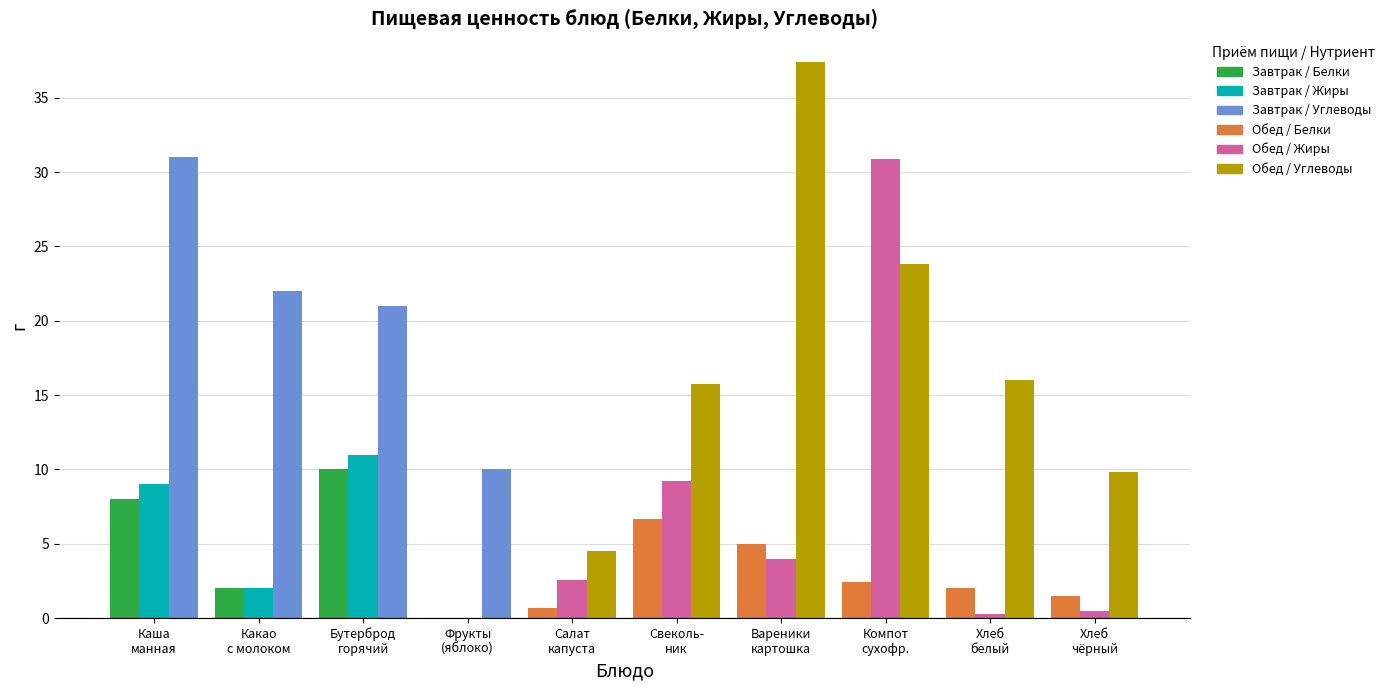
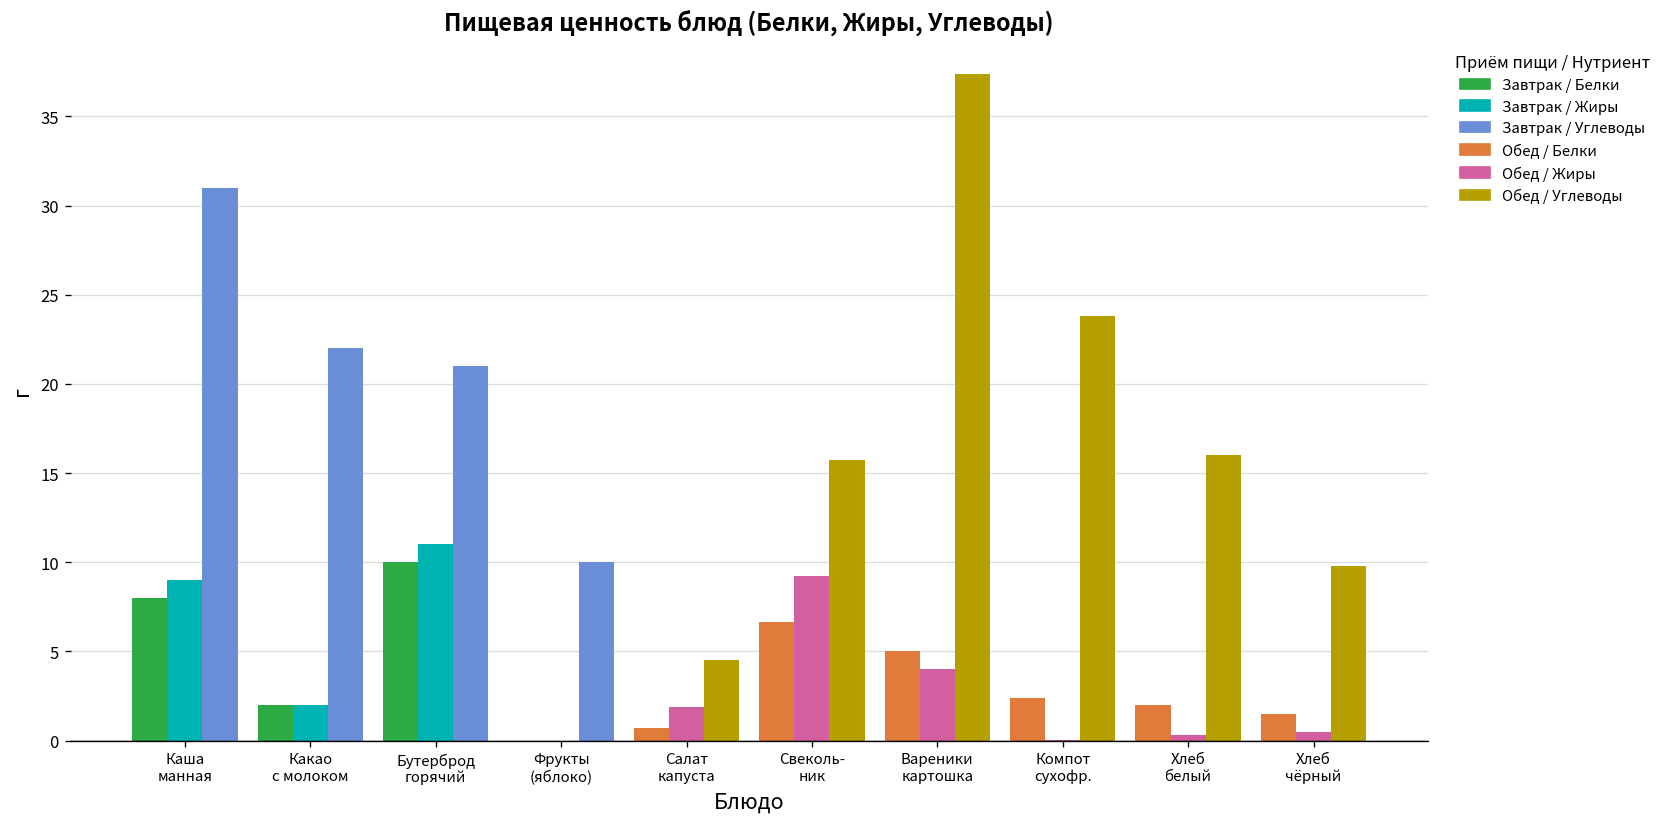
  {
    "Каша манная": 9.0,
    "Какао с молоком": 2.0,
    "Бутерброд горячий": 11.0,
    "Фрукты (яблоко)": 0.0,
-   "Салат капуста": 2.5,
+   "Салат капуста": 1.9,
    "Свеколь- ник": 9.3,
    "Вареники картошка": 4.0,
-   "Компот сухофр.": 30.9,
+   "Компот сухофр.": 0.1,
    "Хлеб белый": 0.3,
    "Хлеб чёрный": 0.5
  }
